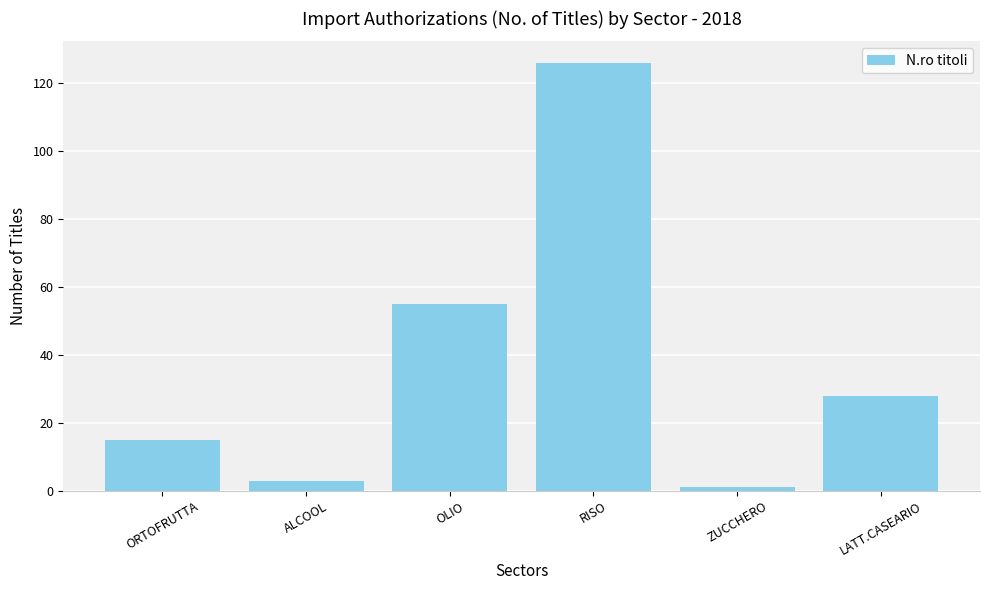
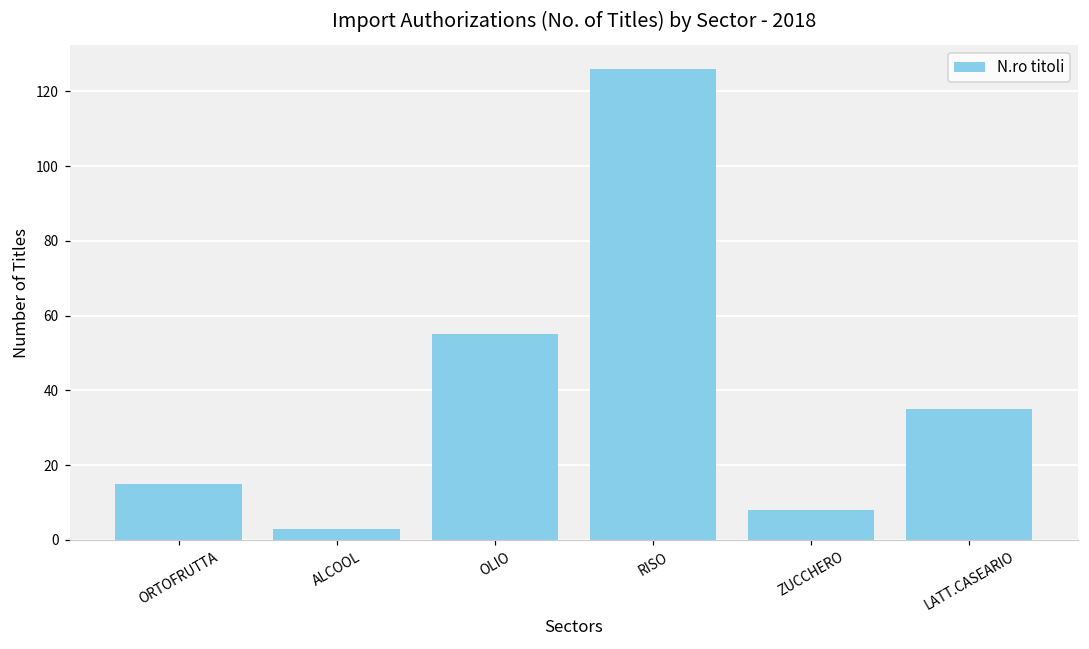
  {
    "ORTOFRUTTA": 15,
    "ALCOOL": 3,
    "OLIO": 55,
    "RISO": 126,
-   "ZUCCHERO": 1,
-   "LATT.CASEARIO": 28
+   "ZUCCHERO": 8,
+   "LATT.CASEARIO": 35
  }
